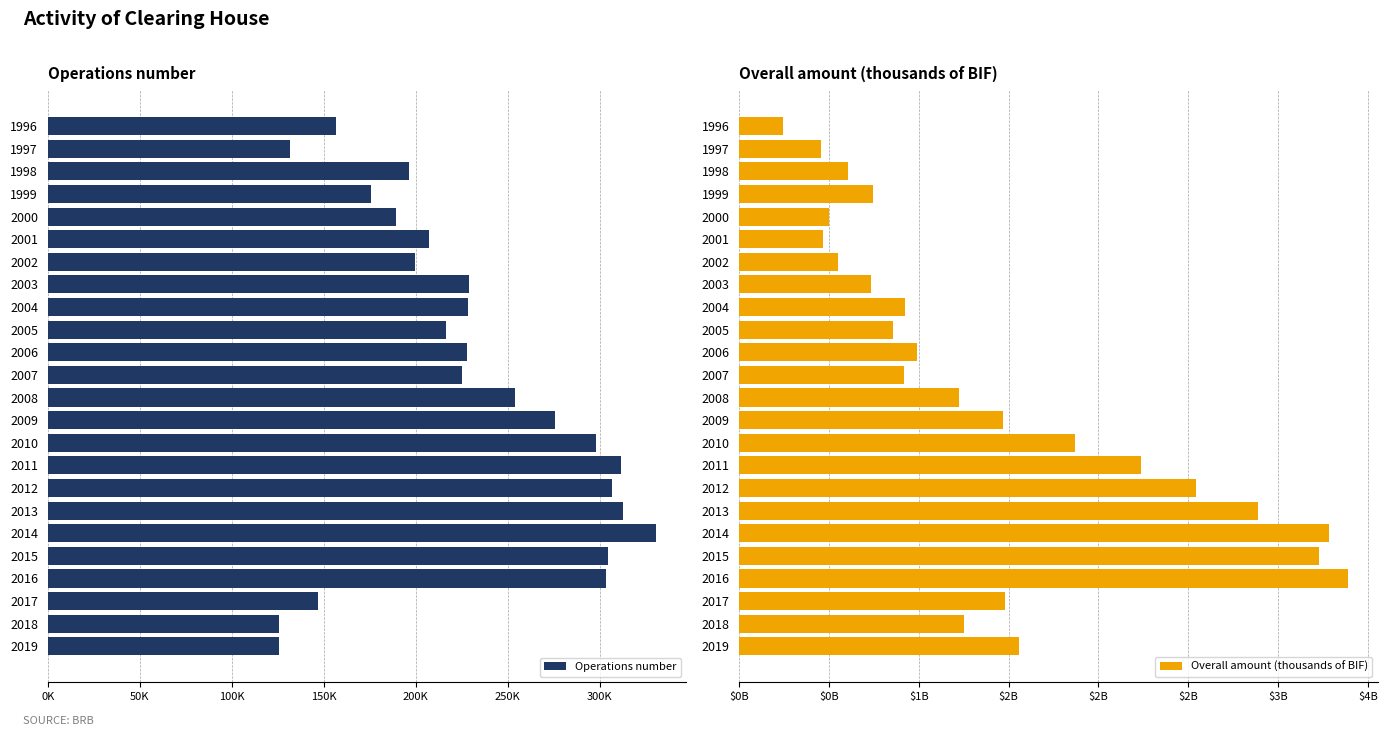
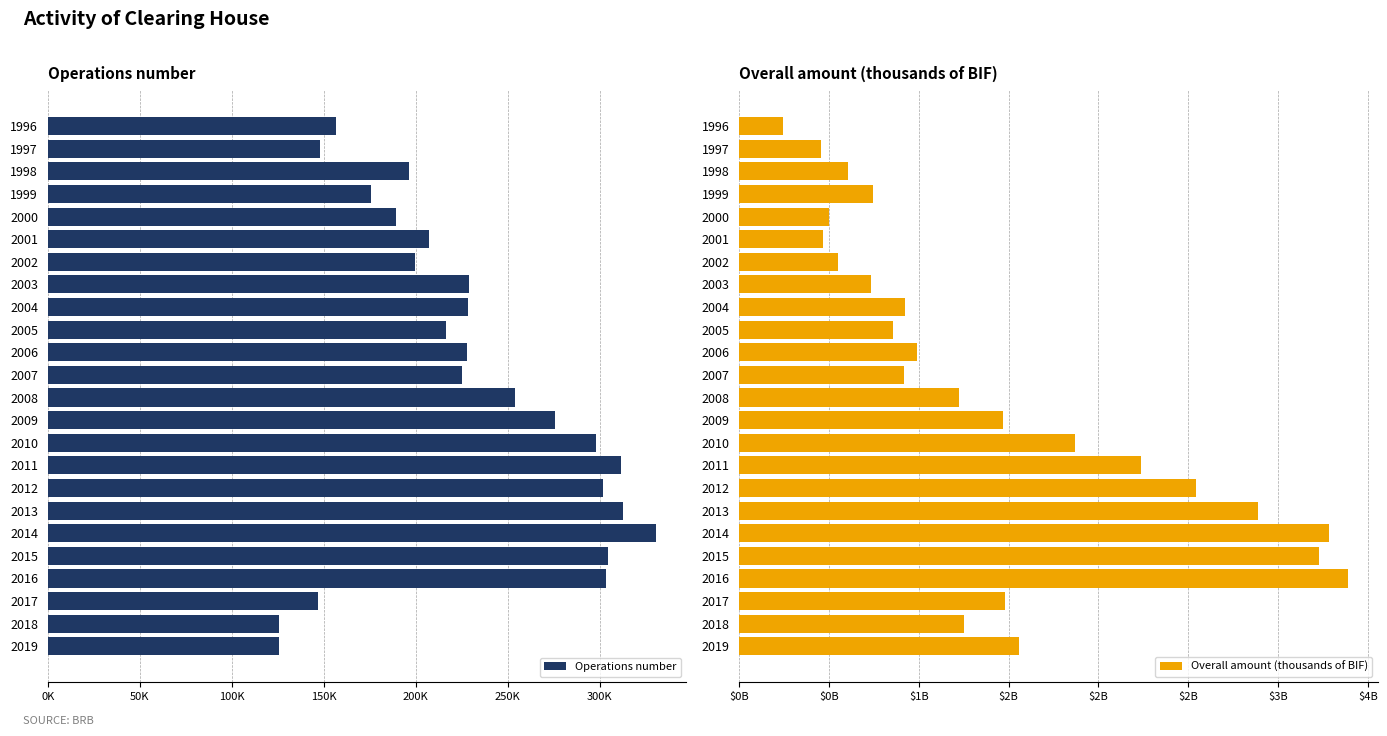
  {
    "Operations number": {
      "1996": 156000,
-     "1997": 132000,
+     "1997": 148000,
      "1998": 196000,
      "1999": 176000,
      "2000": 189000,
      "2001": 207000,
      "2002": 200000,
      "2003": 229000,
      "2004": 228000,
      "2005": 216000,
      "2006": 228000,
      "2007": 225000,
      "2008": 254000,
      "2009": 275000,
      "2010": 298000,
      "2011": 311000,
-     "2012": 306000,
+     "2012": 302000,
      "2013": 312000,
      "2014": 330000,
      "2015": 304000,
      "2016": 303000,
      "2017": 147000,
      "2018": 126000,
      "2019": 125000
    }
  }
